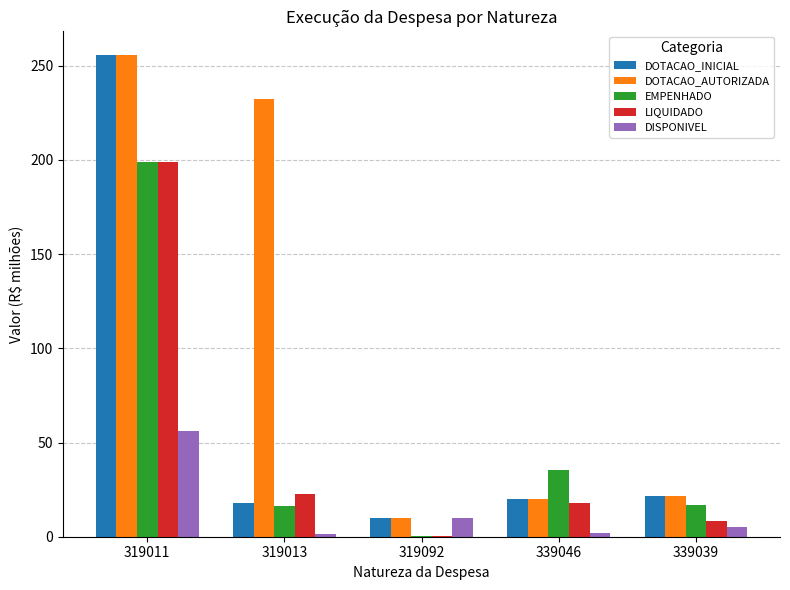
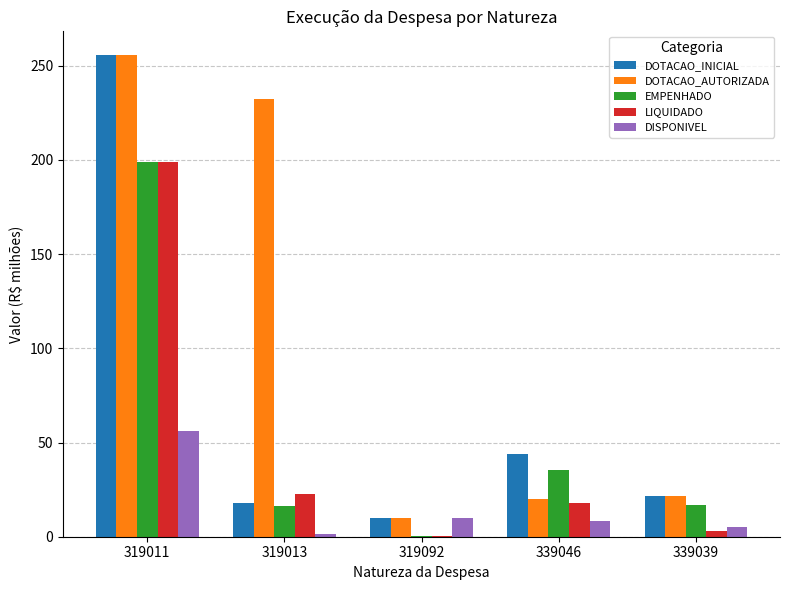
  {
    "DOTACAO_INICIAL": {
      "319011": 256,
      "319013": 18,
      "319092": 10,
-     "339046": 20,
+     "339046": 44,
      "339039": 22
    },
    "DOTACAO_AUTORIZADA": {
      "319011": 256,
      "319013": 232,
      "319092": 10,
      "339046": 20,
      "339039": 22
    },
    "EMPENHADO": {
      "319011": 199,
      "319013": 17,
      "339046": 35,
      "339039": 17
    },
    "LIQUIDADO": {
      "319011": 199,
      "319013": 23,
      "339046": 18,
-     "339039": 8
+     "339039": 3
    },
    "DISPONIVEL": {
      "319011": 56,
      "319013": 2,
      "319092": 10,
-     "339046": 2,
+     "339046": 9,
      "339039": 5
    }
  }
